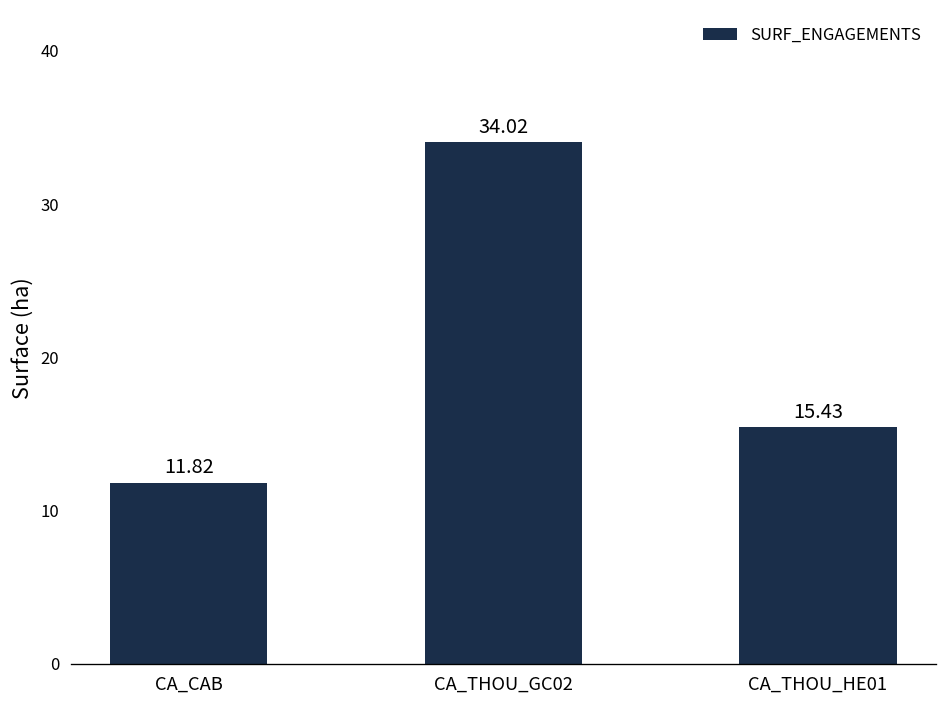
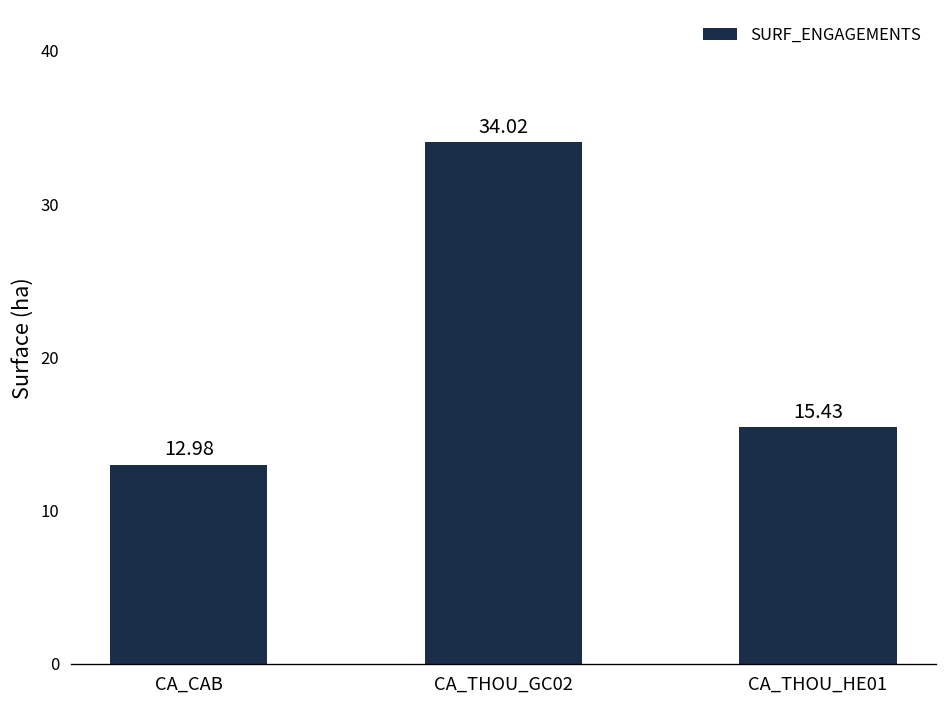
  {
-   "CA_CAB": 11.82,
+   "CA_CAB": 12.98,
    "CA_THOU_GC02": 34.02,
    "CA_THOU_HE01": 15.43
  }
